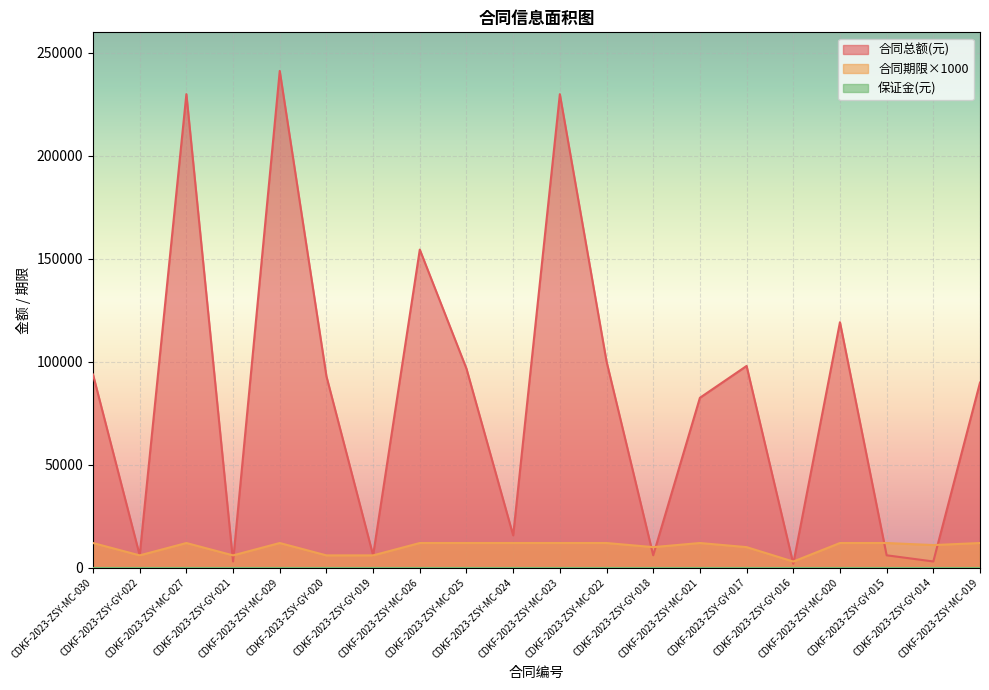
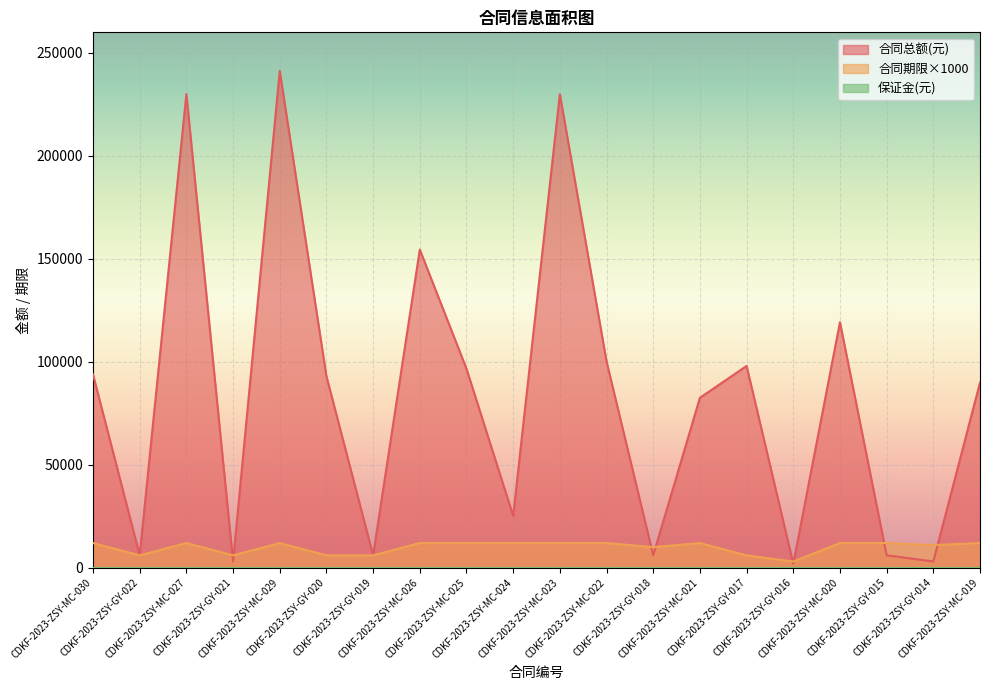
  {
    "合同总额(元)": {
      "CDKF-2023-ZSY-MC-030": 94000,
      "CDKF-2023-ZSY-MC-027": 230000,
      "CDKF-2023-ZSY-GY-021": 3000,
      "CDKF-2023-ZSY-MC-029": 241000,
      "CDKF-2023-ZSY-GY-020": 93000,
      "CDKF-2023-ZSY-MC-026": 154000,
      "CDKF-2023-ZSY-MC-025": 97000,
-     "CDKF-2023-ZSY-MC-024": 16000,
+     "CDKF-2023-ZSY-MC-024": 25000,
      "CDKF-2023-ZSY-MC-023": 230000,
      "CDKF-2023-ZSY-MC-022": 100000,
      "CDKF-2023-ZSY-GY-018": 6000,
      "CDKF-2023-ZSY-MC-021": 83000,
      "CDKF-2023-ZSY-GY-017": 98000,
      "CDKF-2023-ZSY-MC-020": 119000,
      "CDKF-2023-ZSY-GY-015": 6000,
      "CDKF-2023-ZSY-GY-014": 3000,
      "CDKF-2023-ZSY-MC-019": 90000
    },
    "合同期限×1000": {
      "CDKF-2023-ZSY-MC-030": 12000,
      "CDKF-2023-ZSY-MC-027": 12000,
      "CDKF-2023-ZSY-GY-021": 6000,
      "CDKF-2023-ZSY-MC-029": 12000,
      "CDKF-2023-ZSY-GY-020": 6000,
      "CDKF-2023-ZSY-MC-026": 12000,
      "CDKF-2023-ZSY-MC-025": 12000,
      "CDKF-2023-ZSY-MC-024": 12000,
      "CDKF-2023-ZSY-MC-023": 12000,
      "CDKF-2023-ZSY-MC-022": 12000,
      "CDKF-2023-ZSY-GY-018": 10000,
      "CDKF-2023-ZSY-MC-021": 12000,
-     "CDKF-2023-ZSY-GY-017": 10000,
+     "CDKF-2023-ZSY-GY-017": 6000,
      "CDKF-2023-ZSY-MC-020": 12000,
      "CDKF-2023-ZSY-GY-015": 12000,
      "CDKF-2023-ZSY-GY-014": 11000,
      "CDKF-2023-ZSY-MC-019": 12000
    },
    "保证金(元)": {
      "CDKF-2023-ZSY-MC-030": 0,
      "CDKF-2023-ZSY-GY-022": 0,
      "CDKF-2023-ZSY-MC-027": 0,
      "CDKF-2023-ZSY-GY-021": 0,
      "CDKF-2023-ZSY-MC-029": 0,
      "CDKF-2023-ZSY-GY-020": 0,
      "CDKF-2023-ZSY-GY-019": 0,
      "CDKF-2023-ZSY-MC-026": 0,
      "CDKF-2023-ZSY-MC-025": 0,
      "CDKF-2023-ZSY-MC-024": 0,
      "CDKF-2023-ZSY-MC-023": 0,
      "CDKF-2023-ZSY-MC-022": 0,
      "CDKF-2023-ZSY-GY-018": 0,
      "CDKF-2023-ZSY-MC-021": 0,
      "CDKF-2023-ZSY-GY-017": 0,
      "CDKF-2023-ZSY-GY-016": 0,
      "CDKF-2023-ZSY-MC-020": 0,
      "CDKF-2023-ZSY-GY-015": 0,
      "CDKF-2023-ZSY-GY-014": 0,
      "CDKF-2023-ZSY-MC-019": 0
    }
  }
